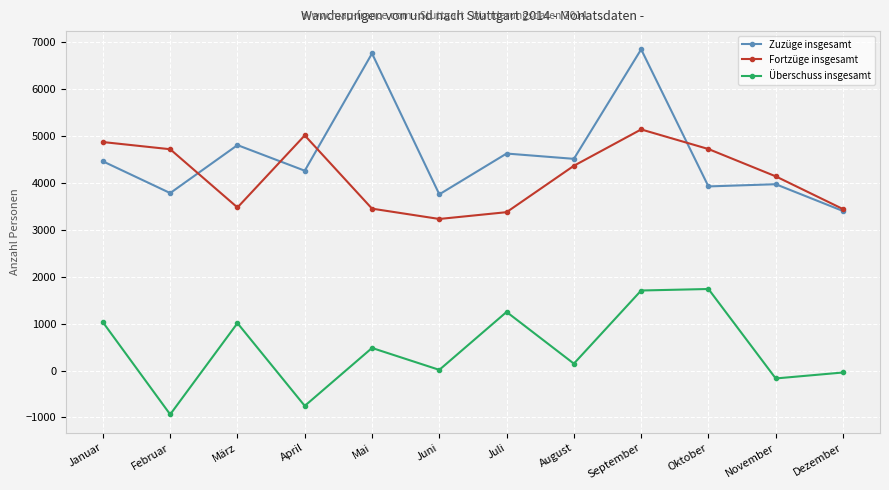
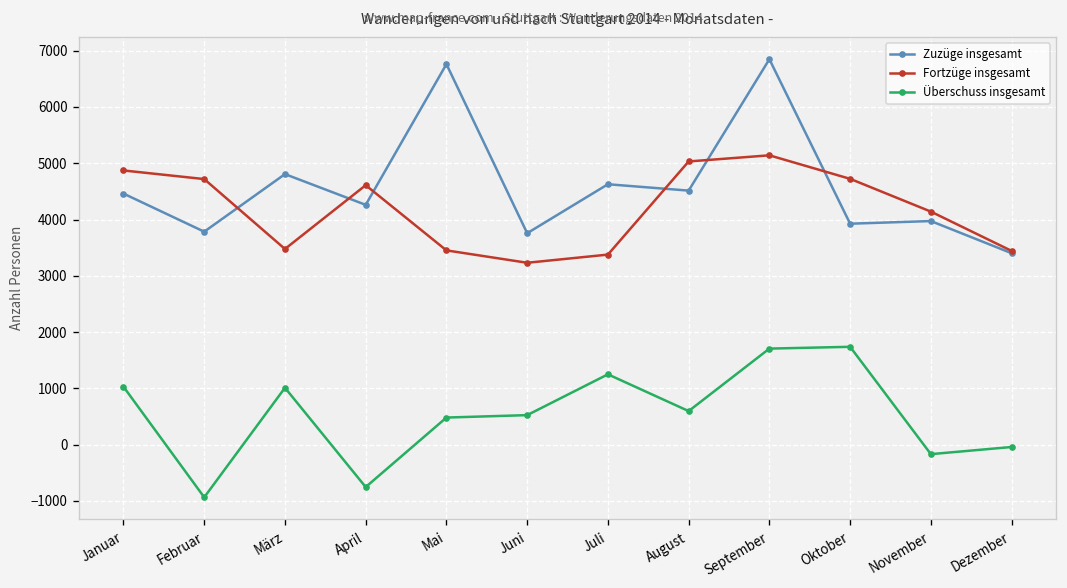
  {
    "Zuzüge insgesamt": {
      "Januar": 4500,
      "Februar": 3800,
      "März": 4800,
      "April": 4300,
      "Mai": 6800,
      "Juni": 3800,
      "Juli": 4600,
      "August": 4500,
      "September": 6800,
      "Oktober": 3900,
      "November": 4000
    },
    "Fortzüge insgesamt": {
      "Januar": 4900,
      "Februar": 4700,
      "März": 3500,
-     "April": 5000,
+     "April": 4600,
      "Mai": 3500,
      "Juni": 3200,
      "Juli": 3400,
-     "August": 4400,
+     "August": 5000,
      "September": 5100,
      "Oktober": 4700,
      "November": 4100
    },
    "Überschuss insgesamt": {
      "Januar": 1000,
      "Februar": -900,
      "März": 1000,
      "April": -800,
      "Mai": 500,
-     "Juni": 0,
+     "Juni": 500,
      "Juli": 1300,
-     "August": 100,
+     "August": 600,
      "September": 1700,
      "Oktober": 1700,
      "November": -200,
      "Dezember": 0
    }
  }
